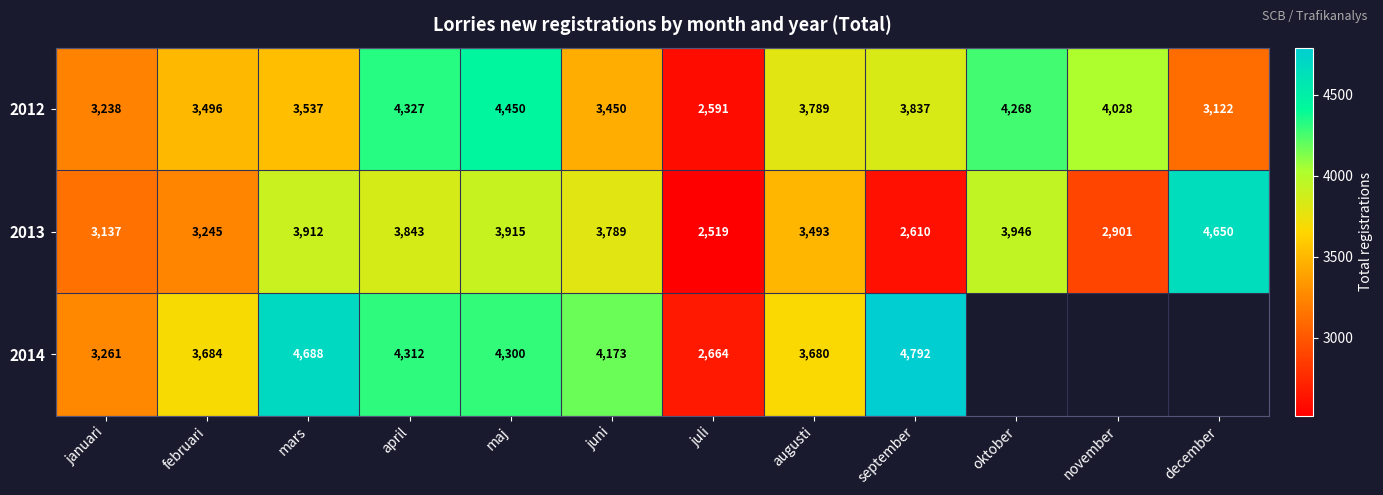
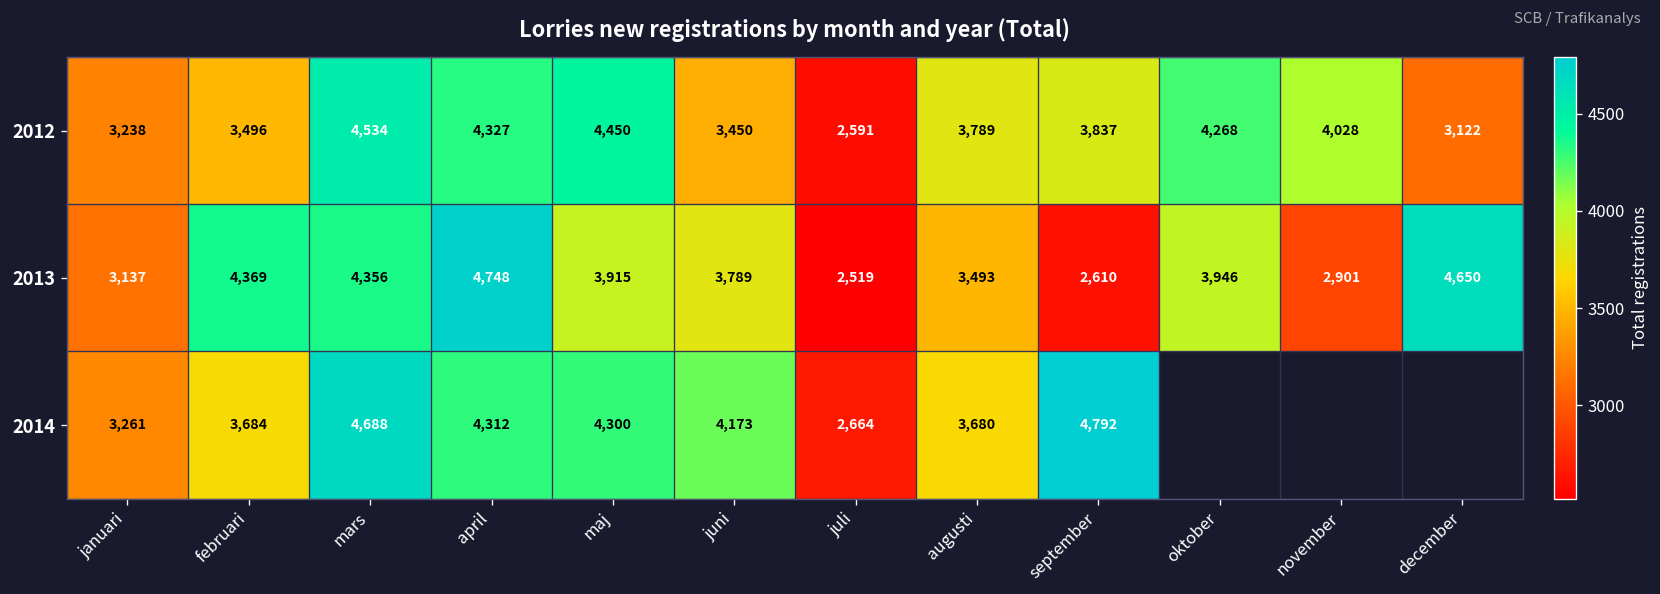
  {
    "2012": {
      "januari": "3,238",
      "februari": "3,496",
-     "mars": "3,537",
+     "mars": "4,534",
      "april": "4,327",
      "maj": "4,450",
      "juni": "3,450",
      "juli": "2,591",
      "augusti": "3,789",
      "september": "3,837",
      "oktober": "4,268",
      "november": "4,028",
      "december": "3,122"
    },
    "2013": {
      "januari": "3,137",
-     "februari": "3,245",
-     "mars": "3,912",
-     "april": "3,843",
+     "februari": "4,369",
+     "mars": "4,356",
+     "april": "4,748",
      "maj": "3,915",
      "juni": "3,789",
      "juli": "2,519",
      "augusti": "3,493",
      "september": "2,610",
      "oktober": "3,946",
      "november": "2,901",
      "december": "4,650"
    },
    "2014": {
      "januari": "3,261",
      "februari": "3,684",
      "mars": "4,688",
      "april": "4,312",
      "maj": "4,300",
      "juni": "4,173",
      "juli": "2,664",
      "augusti": "3,680",
      "september": "4,792"
    }
  }
